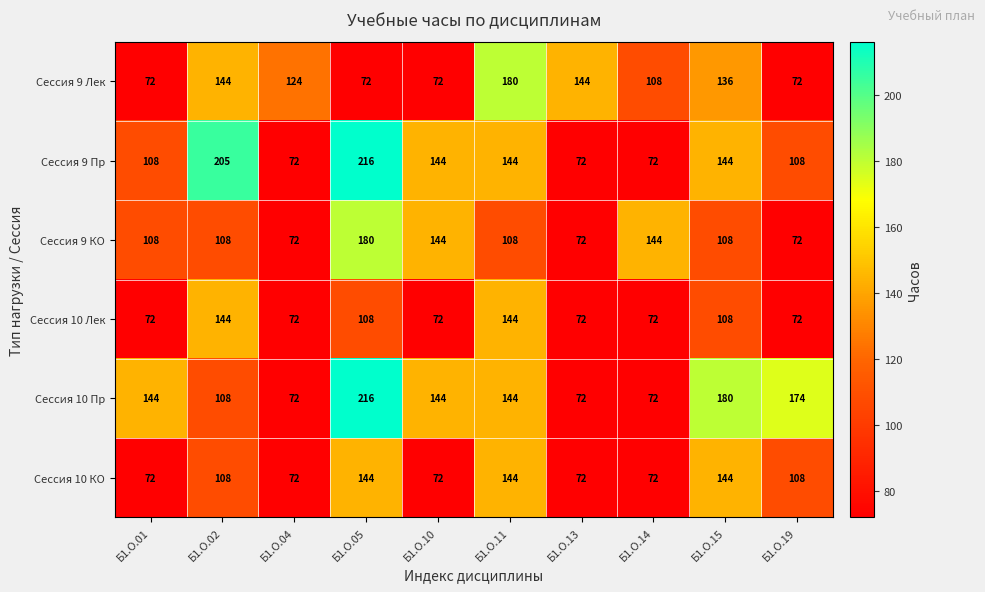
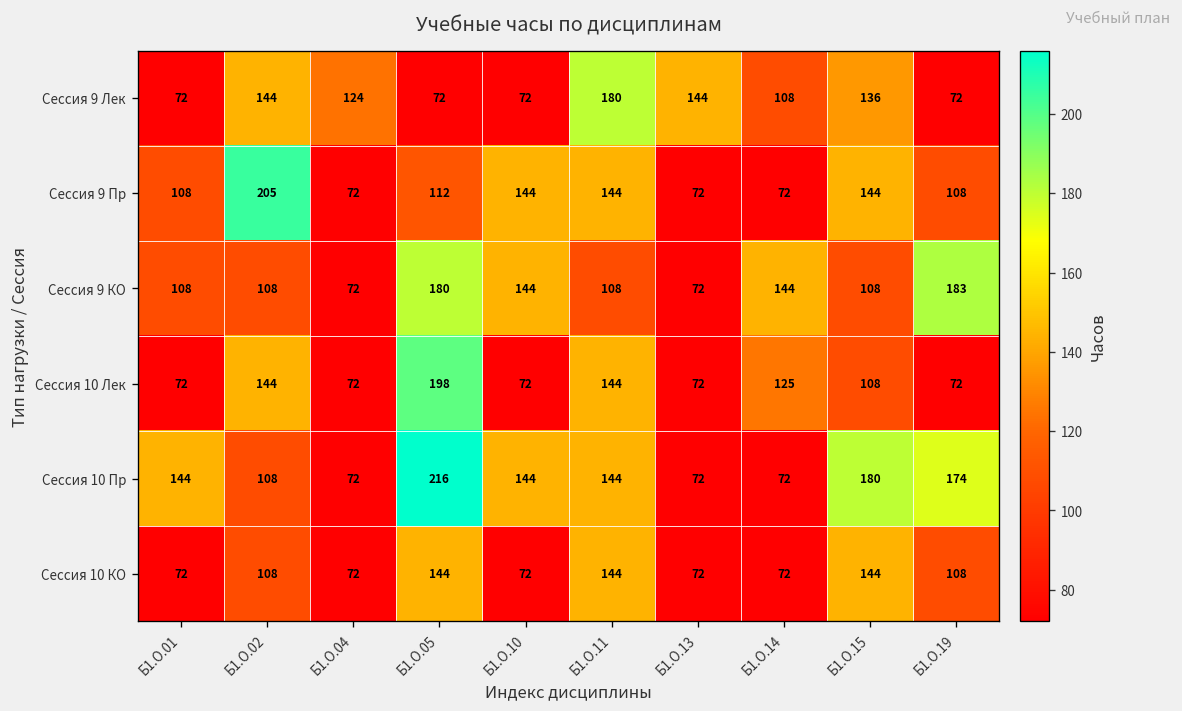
  {
    "Сессия 9 Лек": {
      "Б1.О.01": 72,
      "Б1.О.02": 144,
      "Б1.О.04": 124,
      "Б1.О.05": 72,
      "Б1.О.10": 72,
      "Б1.О.11": 180,
      "Б1.О.13": 144,
      "Б1.О.14": 108,
      "Б1.О.15": 136,
      "Б1.О.19": 72
    },
    "Сессия 9 Пр": {
      "Б1.О.01": 108,
      "Б1.О.02": 205,
      "Б1.О.04": 72,
-     "Б1.О.05": 216,
+     "Б1.О.05": 112,
      "Б1.О.10": 144,
      "Б1.О.11": 144,
      "Б1.О.13": 72,
      "Б1.О.14": 72,
      "Б1.О.15": 144,
      "Б1.О.19": 108
    },
    "Сессия 9 КО": {
      "Б1.О.01": 108,
      "Б1.О.02": 108,
      "Б1.О.04": 72,
      "Б1.О.05": 180,
      "Б1.О.10": 144,
      "Б1.О.11": 108,
      "Б1.О.13": 72,
      "Б1.О.14": 144,
      "Б1.О.15": 108,
-     "Б1.О.19": 72
+     "Б1.О.19": 183
    },
    "Сессия 10 Лек": {
      "Б1.О.01": 72,
      "Б1.О.02": 144,
      "Б1.О.04": 72,
-     "Б1.О.05": 108,
+     "Б1.О.05": 198,
      "Б1.О.10": 72,
      "Б1.О.11": 144,
      "Б1.О.13": 72,
-     "Б1.О.14": 72,
+     "Б1.О.14": 125,
      "Б1.О.15": 108,
      "Б1.О.19": 72
    },
    "Сессия 10 Пр": {
      "Б1.О.01": 144,
      "Б1.О.02": 108,
      "Б1.О.04": 72,
      "Б1.О.05": 216,
      "Б1.О.10": 144,
      "Б1.О.11": 144,
      "Б1.О.13": 72,
      "Б1.О.14": 72,
      "Б1.О.15": 180,
      "Б1.О.19": 174
    },
    "Сессия 10 КО": {
      "Б1.О.01": 72,
      "Б1.О.02": 108,
      "Б1.О.04": 72,
      "Б1.О.05": 144,
      "Б1.О.10": 72,
      "Б1.О.11": 144,
      "Б1.О.13": 72,
      "Б1.О.14": 72,
      "Б1.О.15": 144,
      "Б1.О.19": 108
    }
  }
